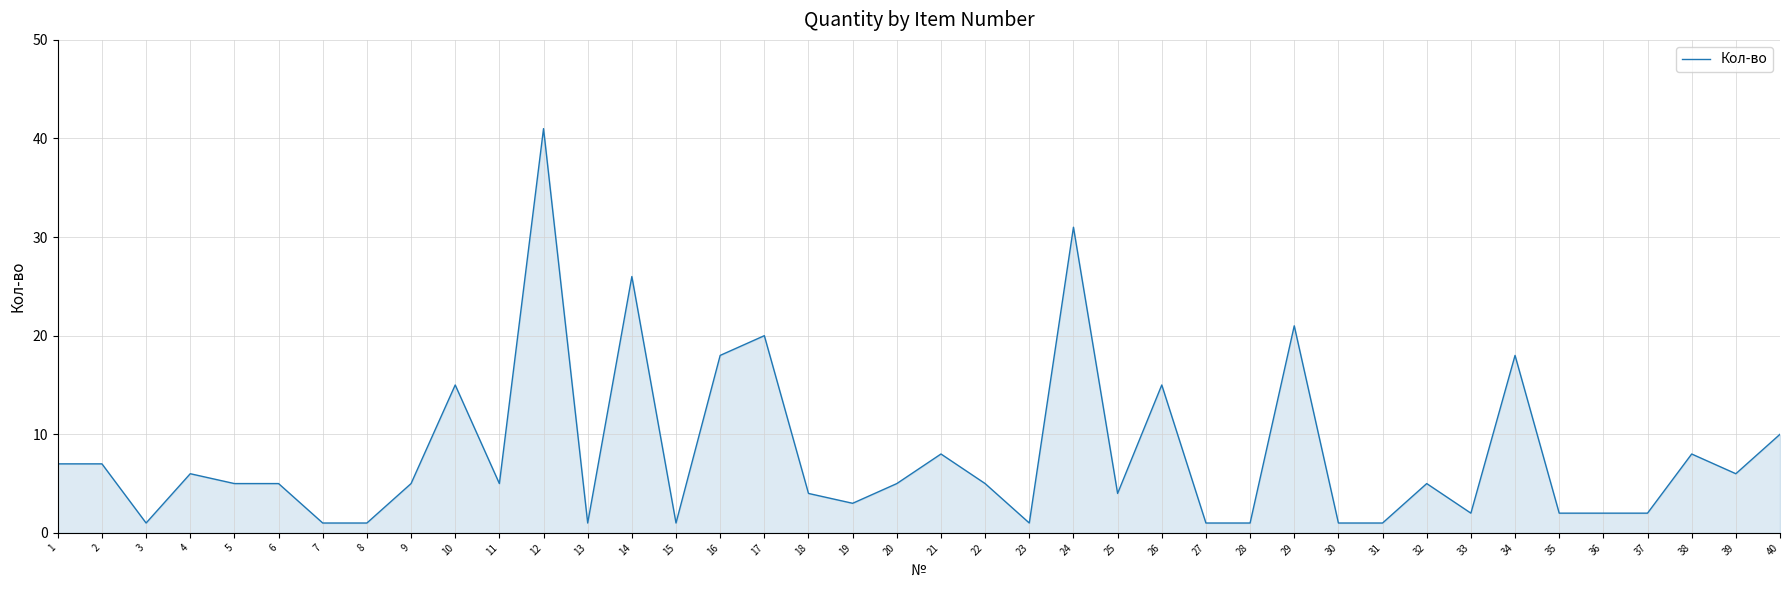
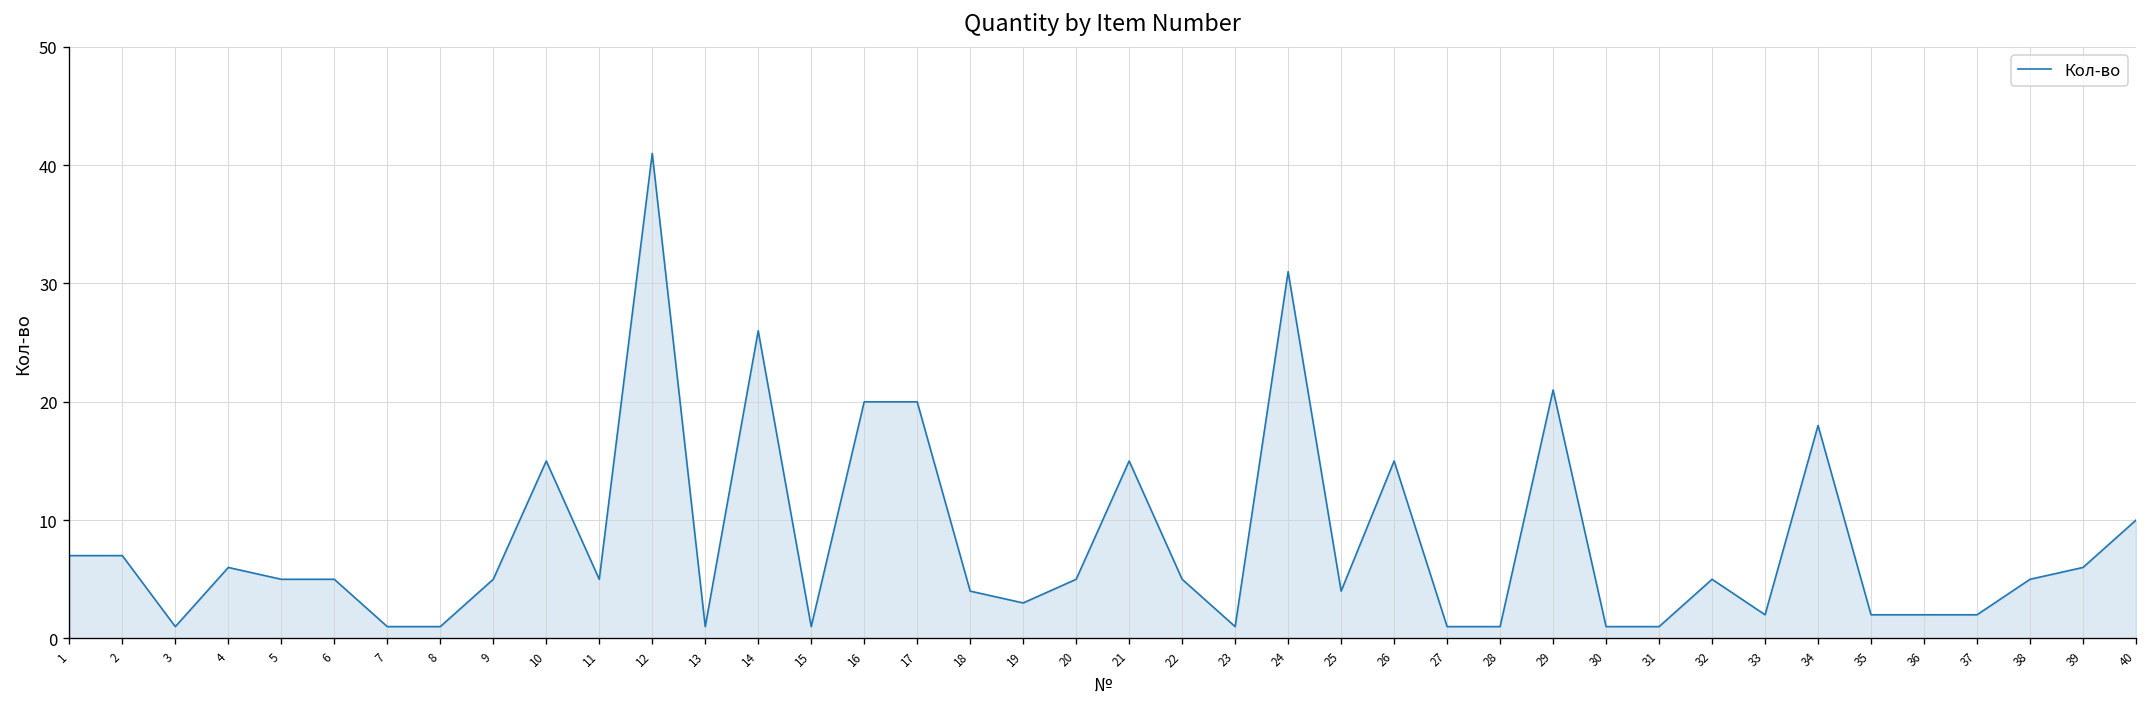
  {
    "1": 7,
    "2": 7,
    "3": 1,
    "4": 6,
    "5": 5,
    "6": 5,
    "7": 1,
    "8": 1,
    "9": 5,
    "10": 15,
    "11": 5,
    "12": 41,
    "13": 1,
    "14": 26,
    "15": 1,
-   "16": 18,
+   "16": 20,
    "17": 20,
    "18": 4,
    "19": 3,
    "20": 5,
-   "21": 8,
+   "21": 15,
    "22": 5,
    "23": 1,
    "24": 31,
    "25": 4,
    "26": 15,
    "27": 1,
    "28": 1,
    "29": 21,
    "30": 1,
    "31": 1,
    "32": 5,
    "33": 2,
    "34": 18,
    "35": 2,
    "36": 2,
    "37": 2,
-   "38": 8,
+   "38": 5,
    "39": 6,
    "40": 10
  }
